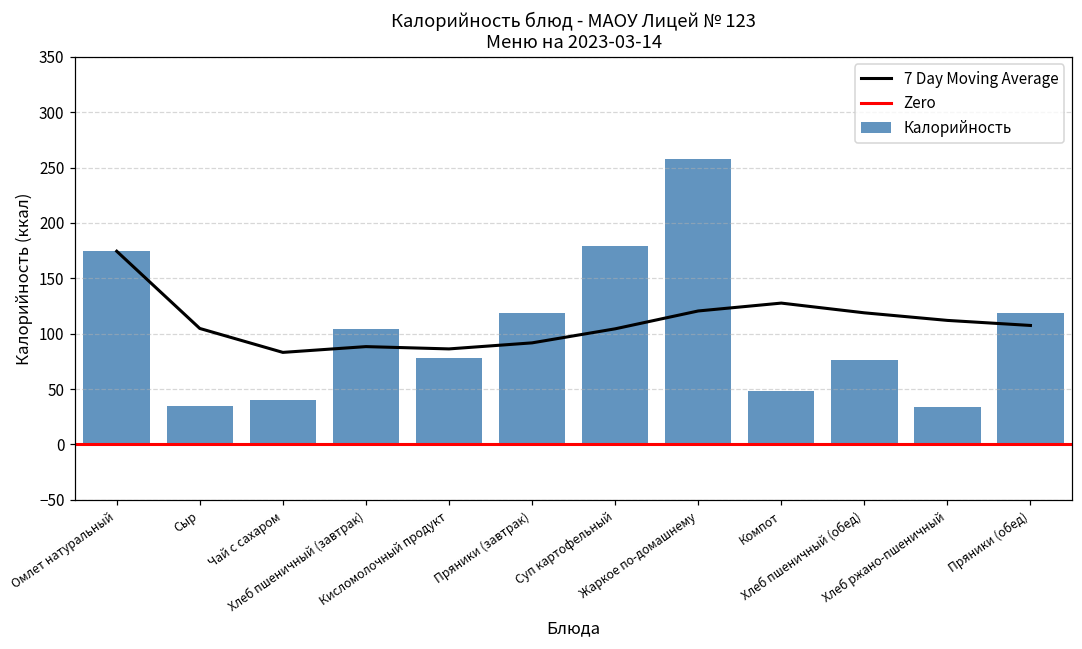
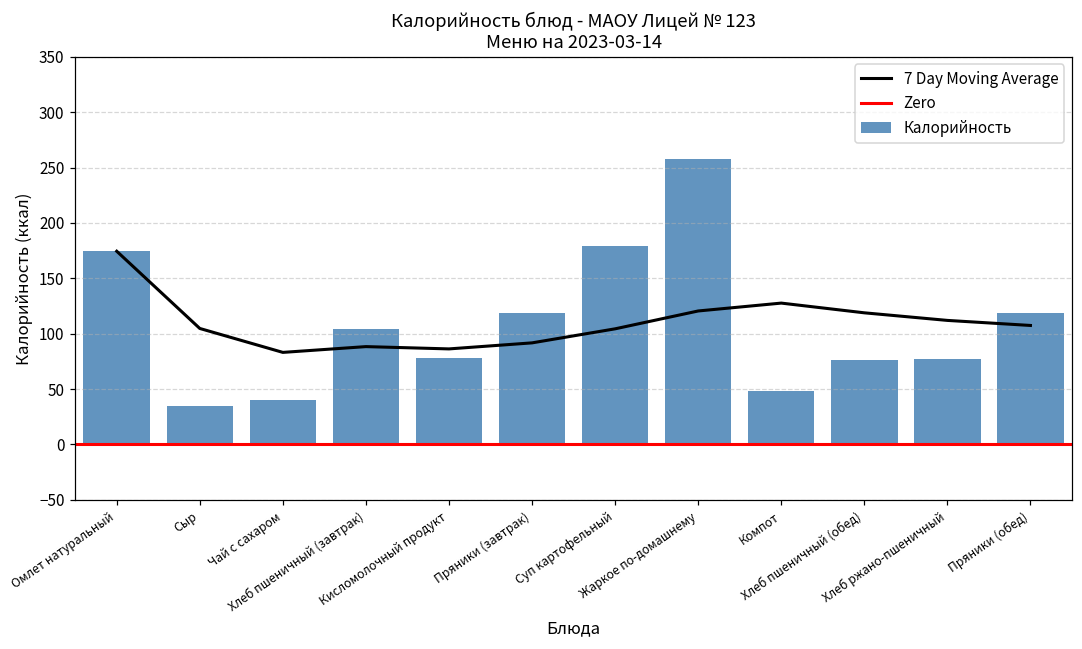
  {
    "7 Day Moving Average": {
      "Омлет натуральный": 174,
      "Сыр": 105,
      "Чай с сахаром": 83,
      "Хлеб пшеничный (завтрак)": 88,
      "Кисломолочный продукт": 86,
      "Пряники (завтрак)": 92,
      "Суп картофельный": 104,
      "Жаркое по-домашнему": 121,
      "Компот": 128,
      "Хлеб пшеничный (обед)": 119,
      "Хлеб ржано-пшеничный": 112,
      "Пряники (обед)": 107
    },
    "Калорийность": {
      "Омлет натуральный": 174,
      "Сыр": 35,
      "Чай с сахаром": 40,
      "Хлеб пшеничный (завтрак)": 104,
      "Кисломолочный продукт": 78,
      "Пряники (завтрак)": 119,
      "Суп картофельный": 180,
      "Жаркое по-домашнему": 258,
      "Компот": 48,
      "Хлеб пшеничный (обед)": 77,
-     "Хлеб ржано-пшеничный": 34,
+     "Хлеб ржано-пшеничный": 77,
      "Пряники (обед)": 119
    }
  }
